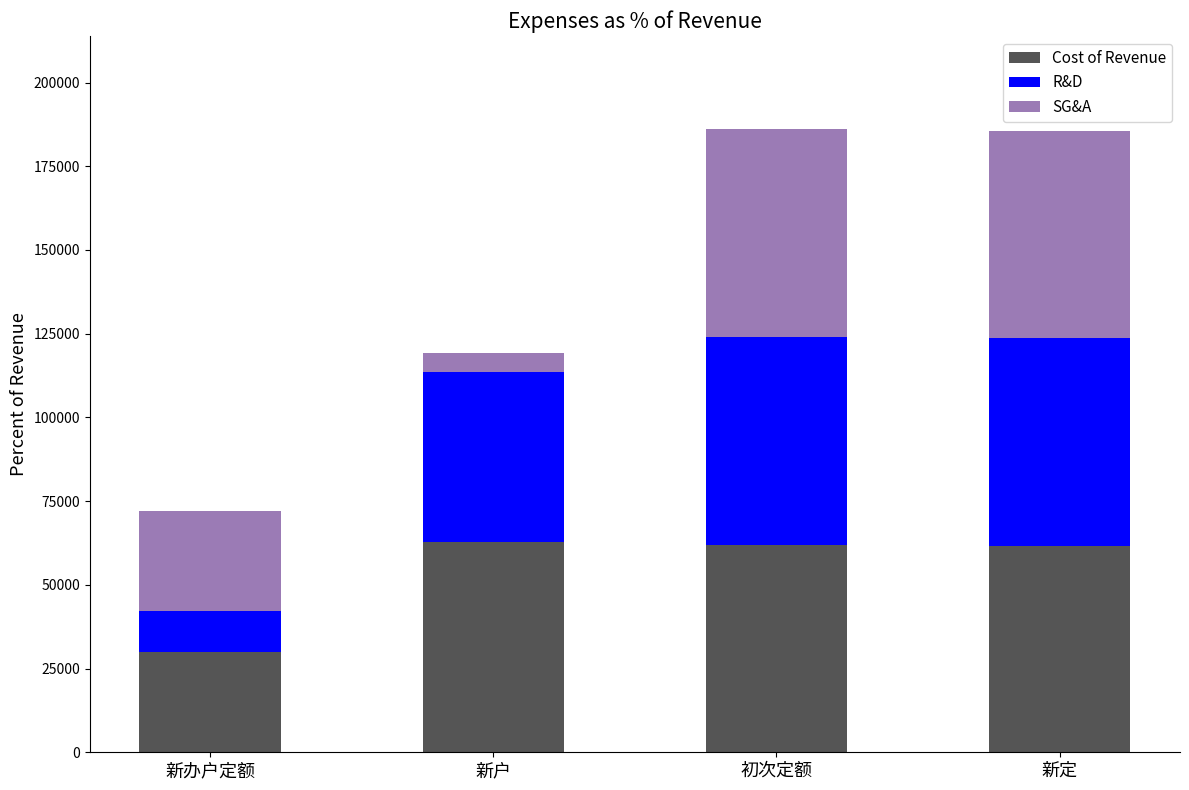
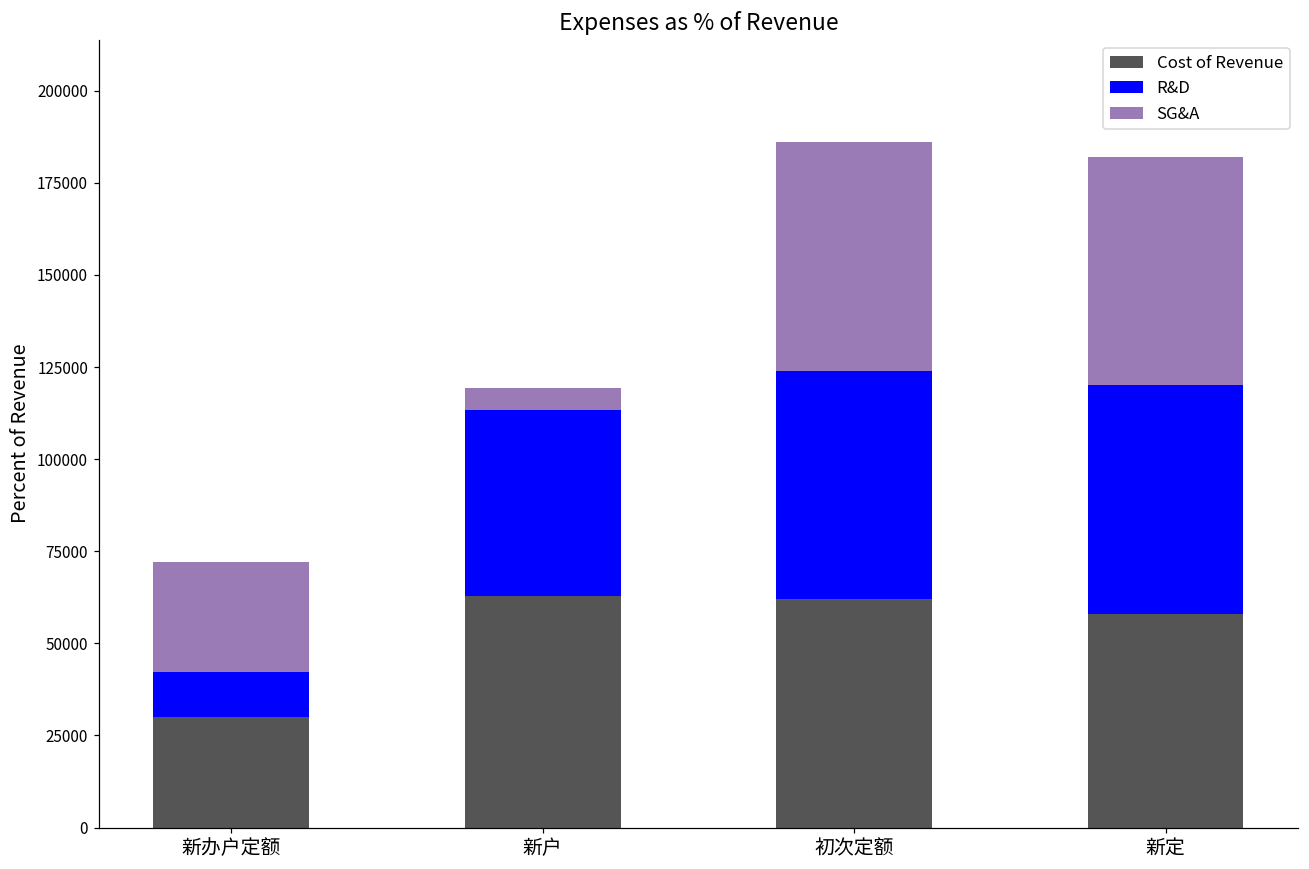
  {
    "Cost of Revenue": {
      "新办户定额": 30000,
      "新户": 63000,
      "初次定额": 62000,
-     "新定": 62000
+     "新定": 58000
    },
    "R&D": {
      "新办户定额": 12000,
      "新户": 51000,
      "初次定额": 62000,
      "新定": 62000
    },
    "SG&A": {
      "新办户定额": 30000,
      "新户": 6000,
      "初次定额": 62000,
      "新定": 62000
    }
  }
